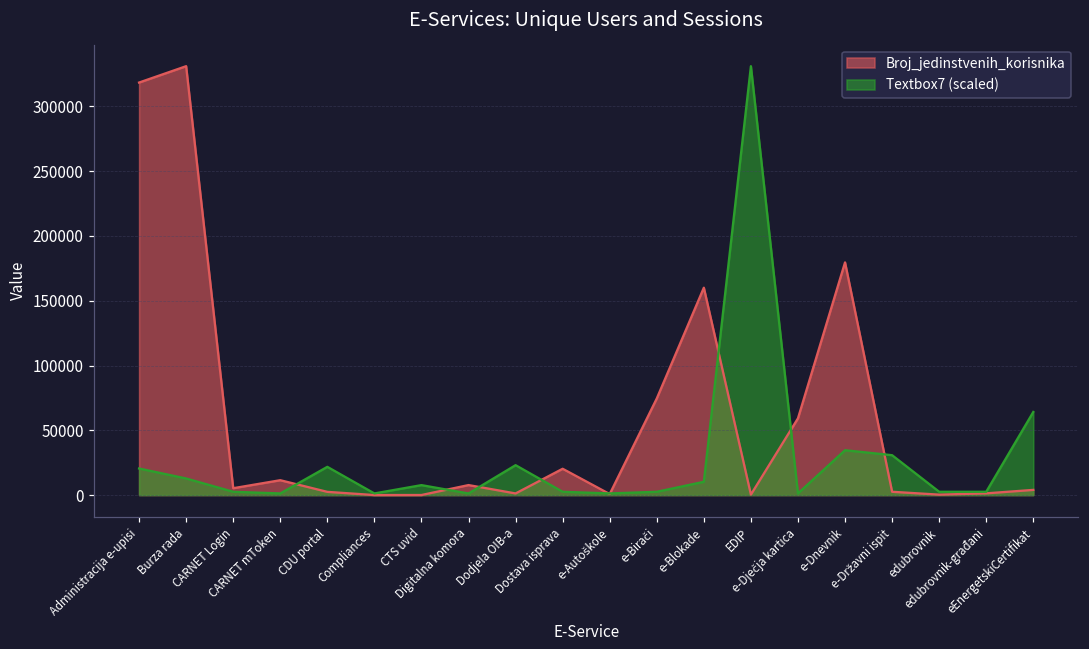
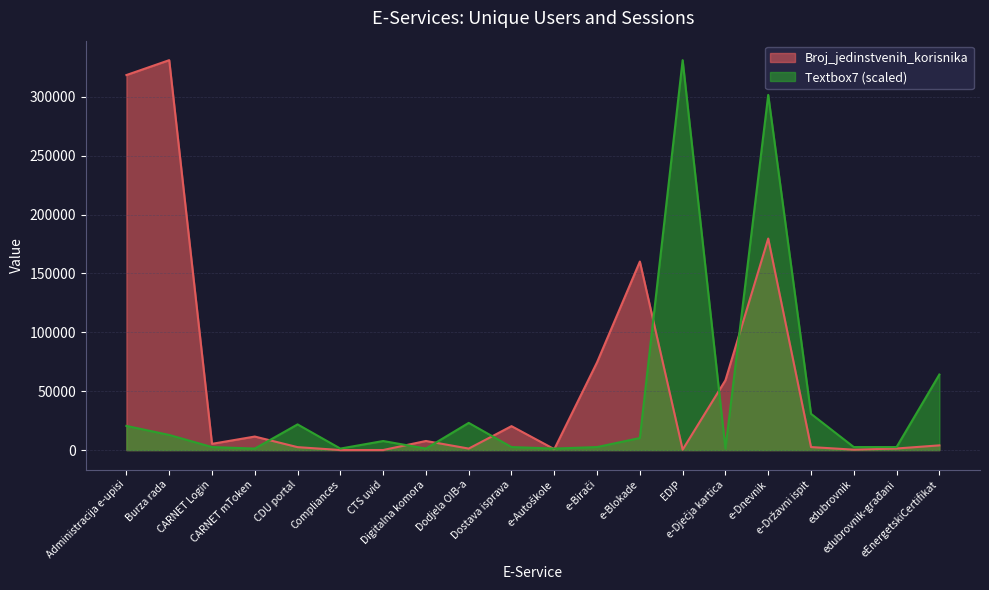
  {
    "Broj_jedinstvenih_korisnika": {
      "Administracija e-upisi": 318000,
      "Burza rada": 331000,
      "CARNET Login": 5000,
      "CARNET mToken": 11000,
      "CDU portal": 2000,
      "CTS uvid": 0,
      "Digitalna komora": 8000,
      "Dodjela OIB-a": 1000,
      "Dostava isprava": 20000,
      "e-Birači": 75000,
      "e-Blokade": 160000,
      "EDIP": 0,
      "e-Dječja kartica": 59000,
      "e-Dnevnik": 180000,
      "e-Državni ispit": 3000,
      "edubrovnik": 0,
      "eEnergetskiCertifikat": 4000
    },
    "Textbox7 (scaled)": {
      "Administracija e-upisi": 21000,
      "Burza rada": 13000,
      "CARNET Login": 3000,
      "CARNET mToken": 1000,
      "CDU portal": 22000,
      "CTS uvid": 8000,
      "Digitalna komora": 1000,
      "Dodjela OIB-a": 23000,
      "Dostava isprava": 3000,
      "e-Birači": 3000,
      "e-Blokade": 10000,
      "EDIP": 331000,
      "e-Dječja kartica": 1000,
-     "e-Dnevnik": 35000,
+     "e-Dnevnik": 302000,
      "e-Državni ispit": 31000,
      "edubrovnik": 3000,
      "eEnergetskiCertifikat": 64000
    }
  }
